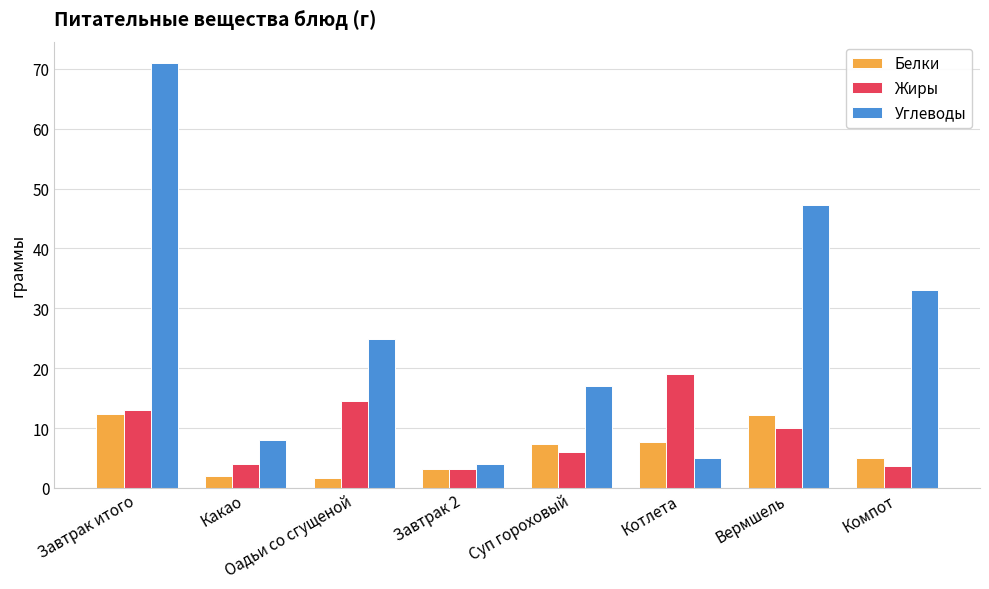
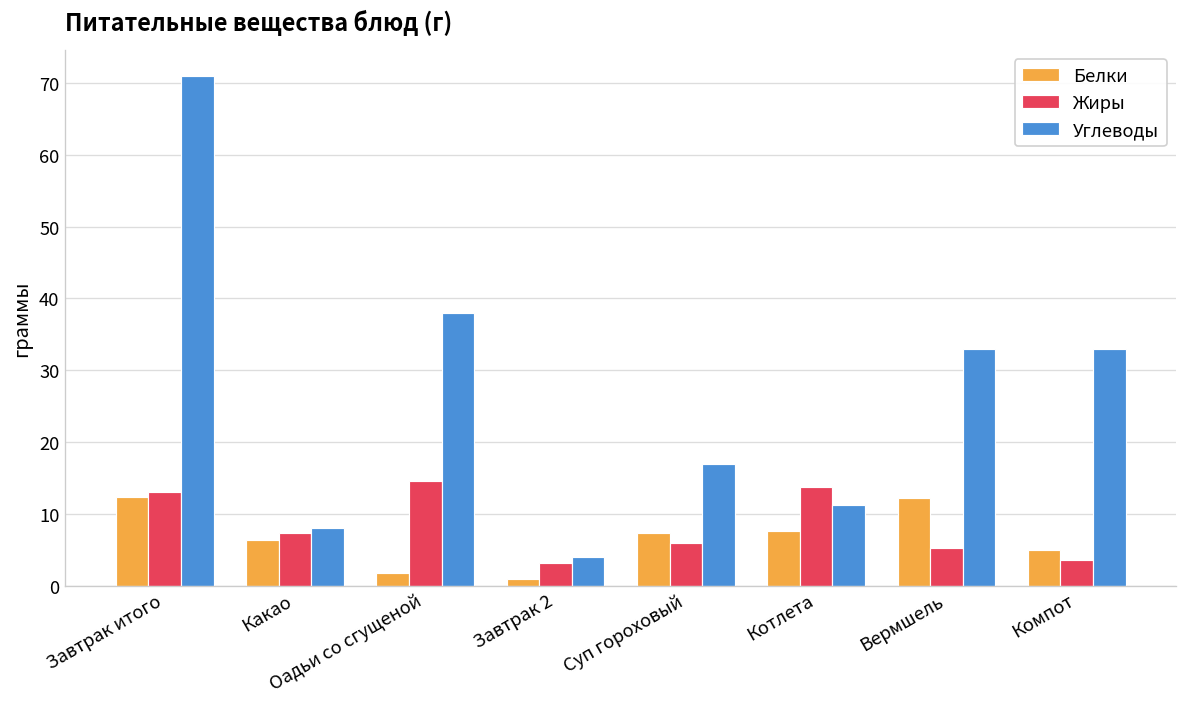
  {
    "Белки": {
      "Завтрак итого": 12,
-     "Какао": 2,
+     "Какао": 6,
      "Оадьи со сгущеной": 2,
-     "Завтрак 2": 3,
+     "Завтрак 2": 1,
      "Суп гороховый": 7,
      "Котлета": 8,
      "Вермшель": 12,
      "Компот": 5
    },
    "Жиры": {
      "Завтрак итого": 13,
-     "Какао": 4,
+     "Какао": 7,
      "Оадьи со сгущеной": 15,
      "Завтрак 2": 3,
      "Суп гороховый": 6,
-     "Котлета": 19,
-     "Вермшель": 10,
+     "Котлета": 14,
+     "Вермшель": 5,
      "Компот": 4
    },
    "Углеводы": {
      "Завтрак итого": 71,
      "Какао": 8,
-     "Оадьи со сгущеной": 25,
+     "Оадьи со сгущеной": 38,
      "Завтрак 2": 4,
      "Суп гороховый": 17,
-     "Котлета": 5,
-     "Вермшель": 47,
+     "Котлета": 11,
+     "Вермшель": 33,
      "Компот": 33
    }
  }
